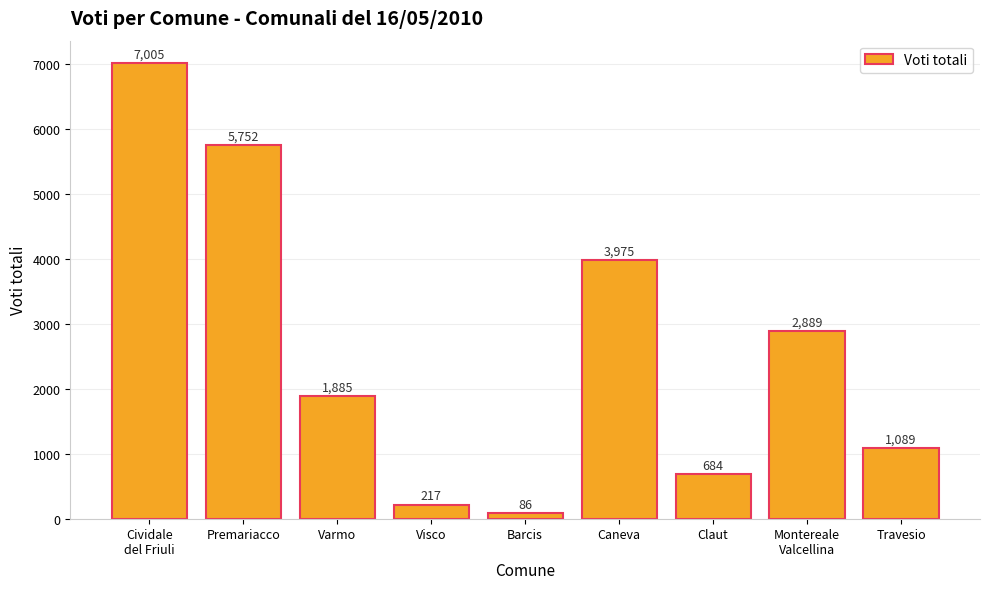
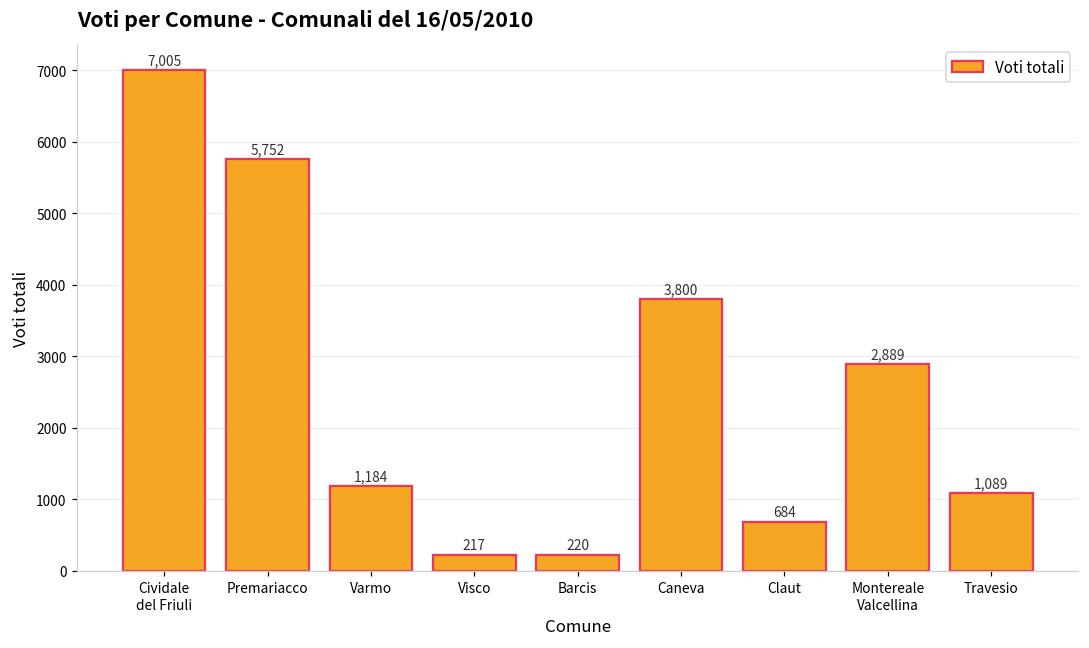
  {
    "Cividale del Friuli": "7,005",
    "Premariacco": "5,752",
-   "Varmo": "1,885",
+   "Varmo": "1,184",
    "Visco": "217",
-   "Barcis": "86",
-   "Caneva": "3,975",
+   "Barcis": "220",
+   "Caneva": "3,800",
    "Claut": "684",
    "Montereale Valcellina": "2,889",
    "Travesio": "1,089"
  }
